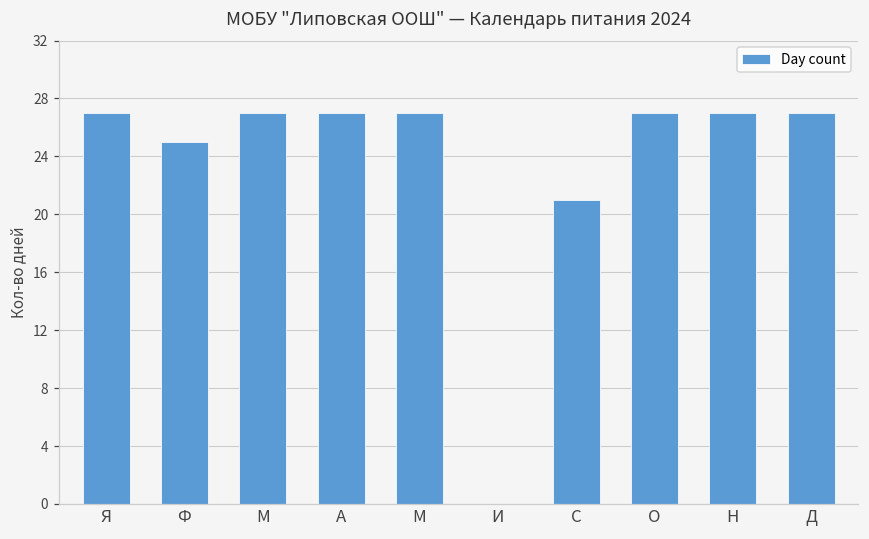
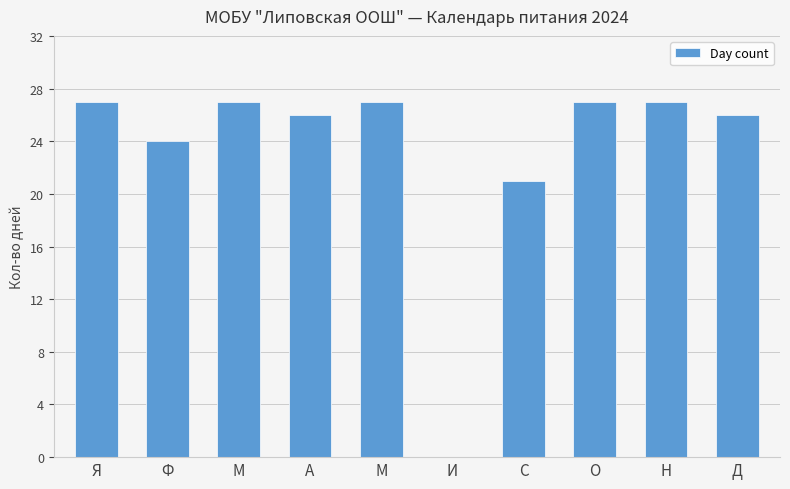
  {
    "Я": 27,
-   "Ф": 25,
-   "А": 27,
+   "Ф": 24,
+   "А": 26,
    "И": 0,
    "С": 21,
    "О": 27,
    "Н": 27,
-   "Д": 27
+   "Д": 26
  }
